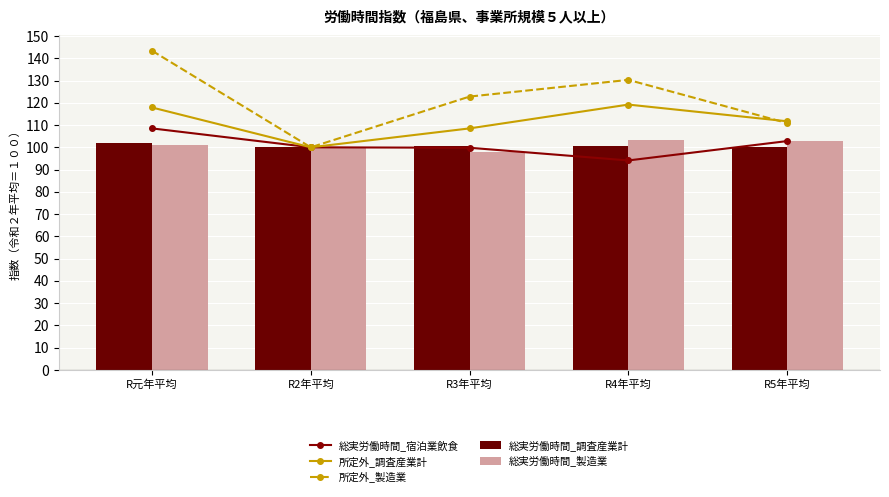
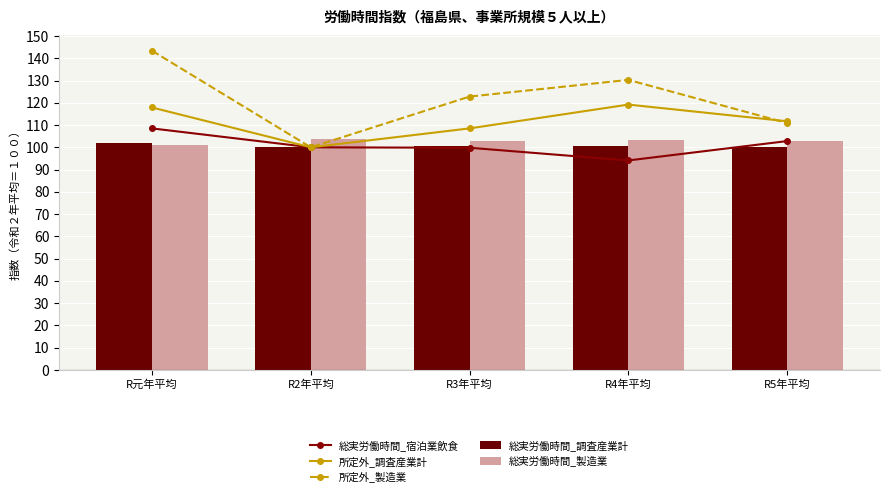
  {
    "総実労働時間_製造業": {
      "R元年平均": 101,
-     "R2年平均": 100,
-     "R3年平均": 98,
+     "R2年平均": 104,
+     "R3年平均": 103,
      "R4年平均": 104,
      "R5年平均": 103
    }
  }
